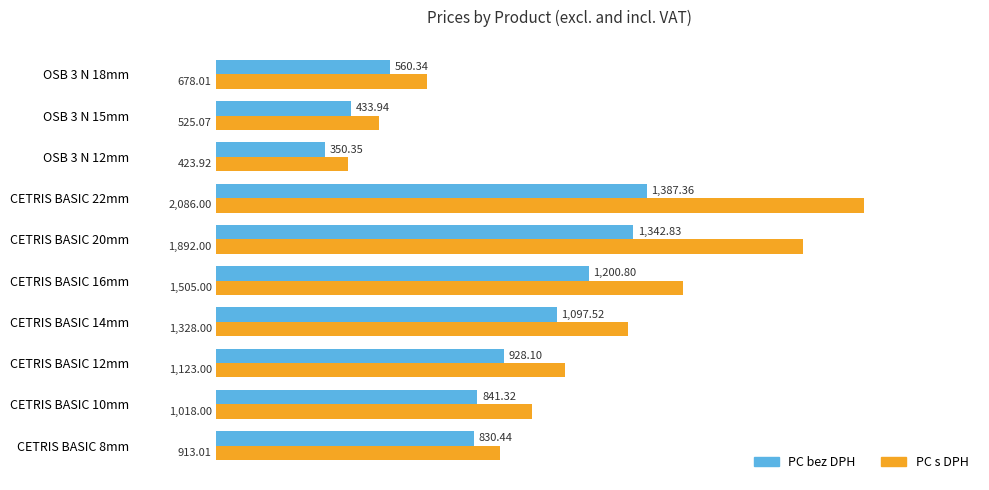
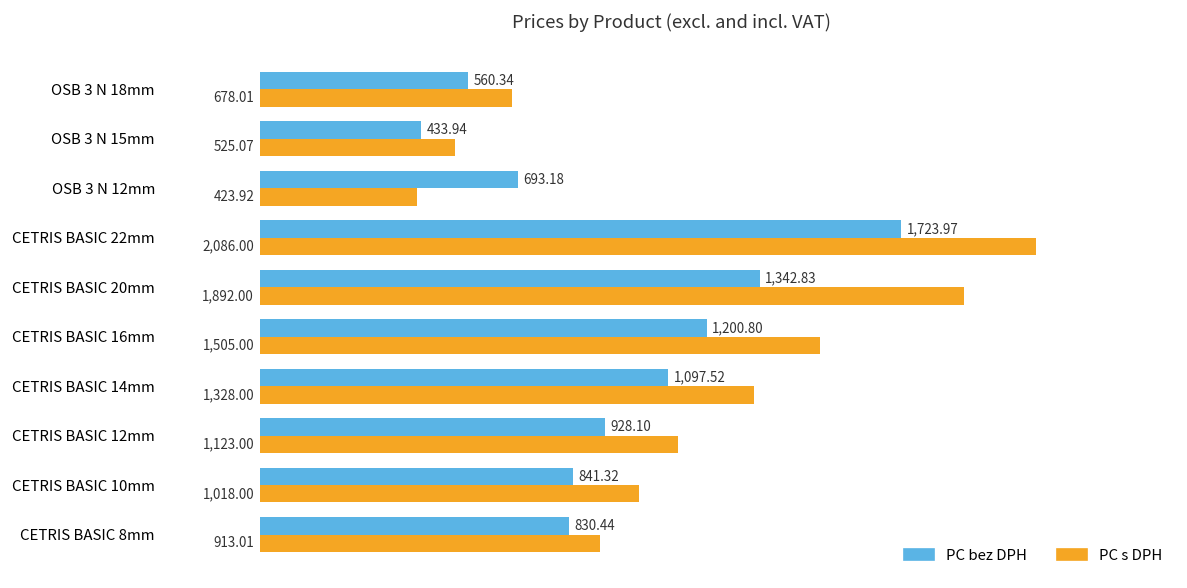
  {
    "PC bez DPH": {
      "OSB 3 N 18mm": "560.34",
      "OSB 3 N 15mm": "433.94",
-     "OSB 3 N 12mm": "350.35",
-     "CETRIS BASIC 22mm": "1,387.36",
+     "OSB 3 N 12mm": "693.18",
+     "CETRIS BASIC 22mm": "1,723.97",
      "CETRIS BASIC 20mm": "1,342.83",
      "CETRIS BASIC 16mm": "1,200.80",
      "CETRIS BASIC 14mm": "1,097.52",
      "CETRIS BASIC 12mm": "928.10",
      "CETRIS BASIC 10mm": "841.32",
      "CETRIS BASIC 8mm": "830.44"
    }
  }
